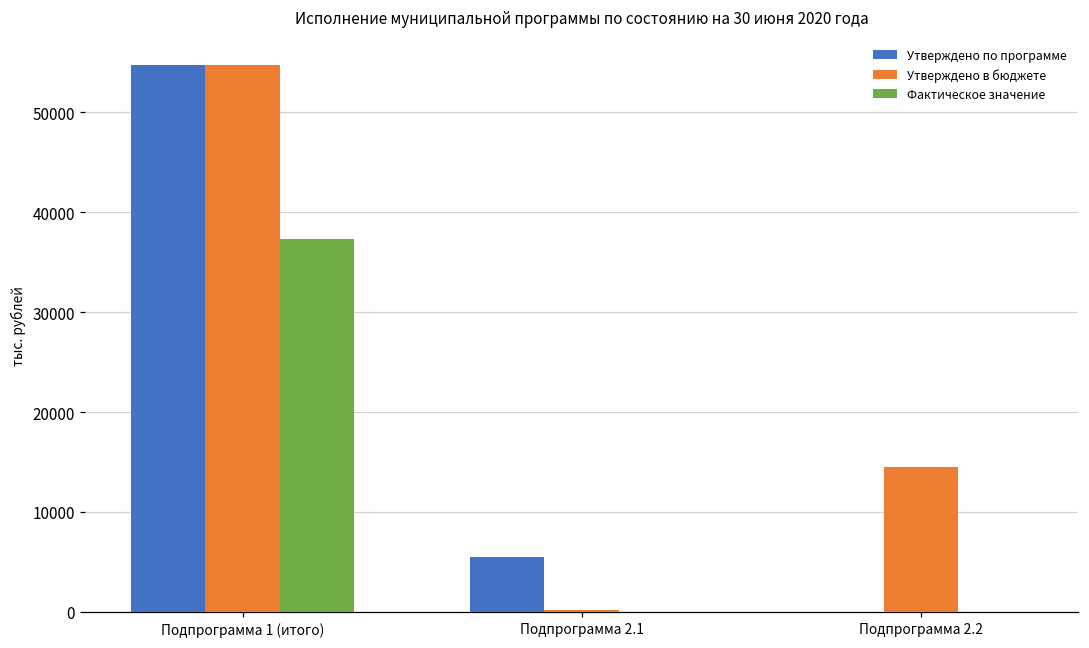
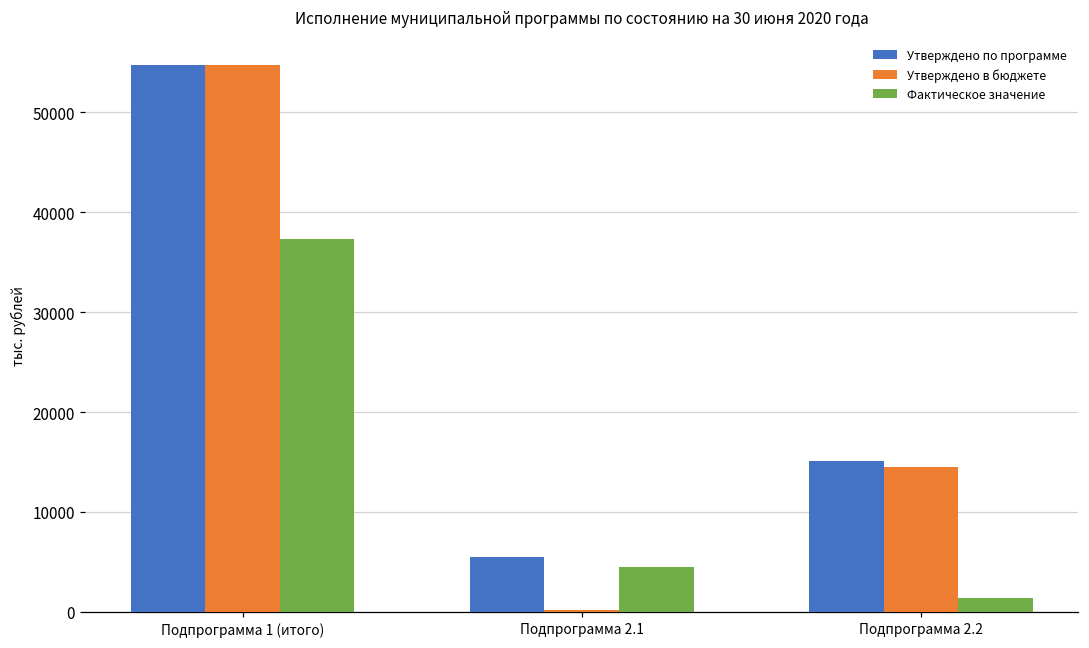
  {
    "Утверждено по программе": {
      "Подпрограмма 1 (итого)": 55000,
      "Подпрограмма 2.1": 6000,
-     "Подпрограмма 2.2": 0
+     "Подпрограмма 2.2": 15000
    },
    "Утверждено в бюджете": {
      "Подпрограмма 1 (итого)": 55000,
      "Подпрограмма 2.2": 14000
    },
    "Фактическое значение": {
      "Подпрограмма 1 (итого)": 37000,
-     "Подпрограмма 2.1": 0,
-     "Подпрограмма 2.2": 0
+     "Подпрограмма 2.1": 4000,
+     "Подпрограмма 2.2": 1000
    }
  }
